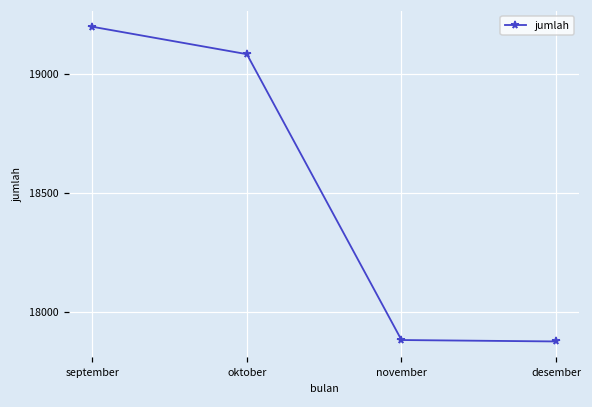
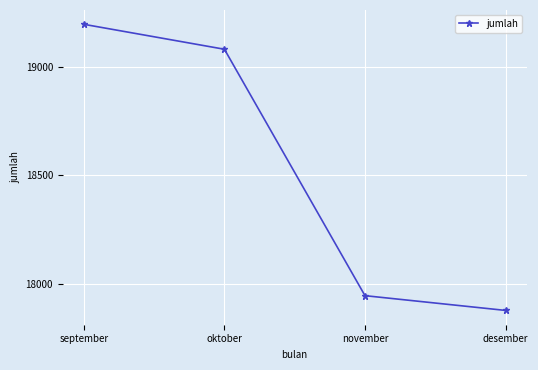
  {
    "september": 19200,
    "oktober": 19080,
-   "november": 17880,
+   "november": 17950,
    "desember": 17880
  }
